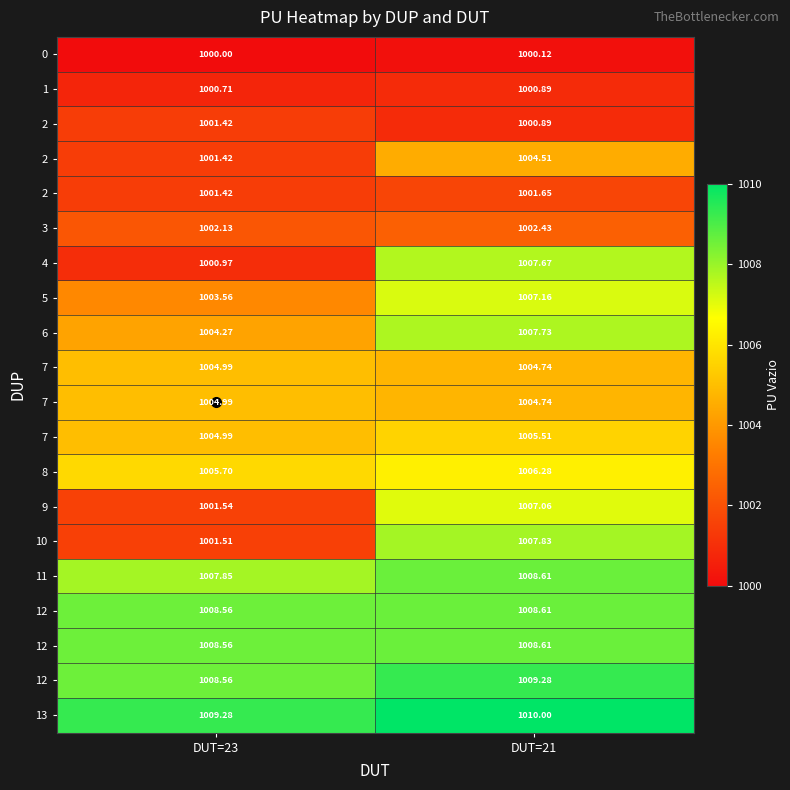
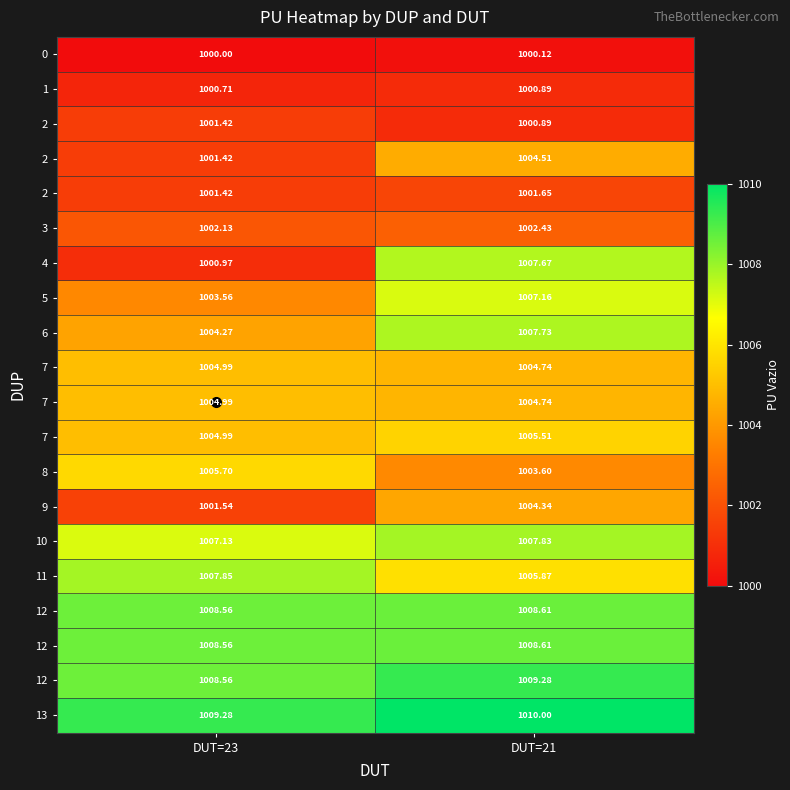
  {
    "0": {
      "DUT=23": 1000.00,
      "DUT=21": 1000.12
    },
    "1": {
      "DUT=23": 1000.71,
      "DUT=21": 1000.89
    },
    "3": {
      "DUT=23": 1002.13,
      "DUT=21": 1002.43
    },
    "4": {
      "DUT=23": 1000.97,
      "DUT=21": 1007.67
    },
    "5": {
      "DUT=23": 1003.56,
      "DUT=21": 1007.16
    },
    "6": {
      "DUT=23": 1004.27,
      "DUT=21": 1007.73
    },
    "8": {
      "DUT=23": 1005.70,
-     "DUT=21": 1006.28
+     "DUT=21": 1003.60
    },
    "9": {
      "DUT=23": 1001.54,
-     "DUT=21": 1007.06
+     "DUT=21": 1004.34
    },
    "10": {
-     "DUT=23": 1001.51,
+     "DUT=23": 1007.13,
      "DUT=21": 1007.83
    },
    "11": {
      "DUT=23": 1007.85,
-     "DUT=21": 1008.61
+     "DUT=21": 1005.87
    },
    "13": {
      "DUT=23": 1009.28,
      "DUT=21": 1010.00
    }
  }
